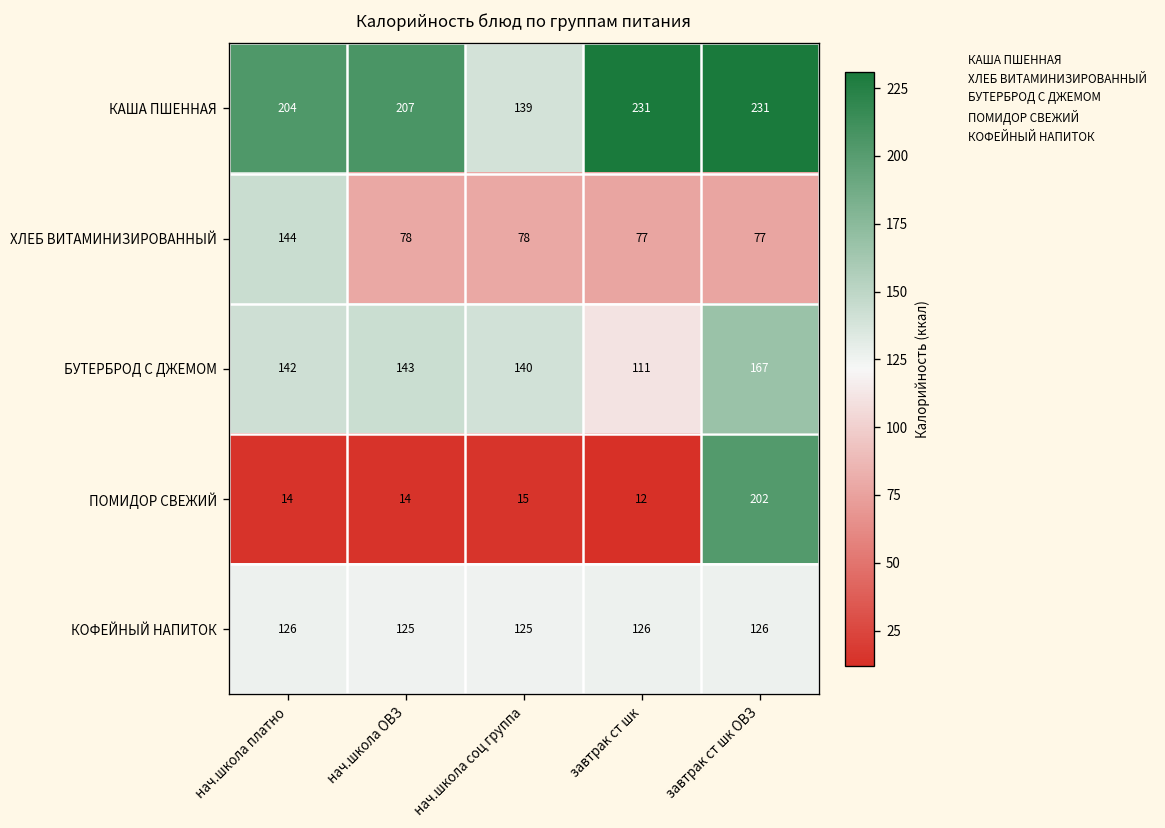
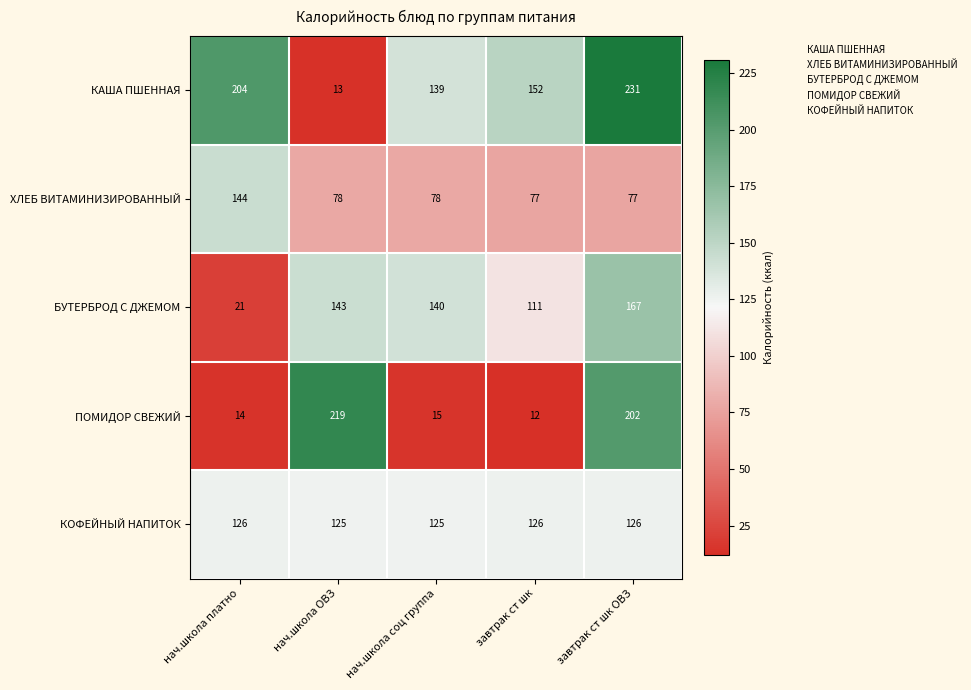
  {
    "КАША ПШЕННАЯ": {
      "нач.школа платно": 204,
-     "нач.школа ОВЗ": 207,
+     "нач.школа ОВЗ": 13,
      "нач.школа соц группа": 139,
-     "завтрак ст шк": 231,
+     "завтрак ст шк": 152,
      "завтрак ст шк ОВЗ": 231
    },
    "ХЛЕБ ВИТАМИНИЗИРОВАННЫЙ": {
      "нач.школа платно": 144,
      "нач.школа ОВЗ": 78,
      "нач.школа соц группа": 78,
      "завтрак ст шк": 77,
      "завтрак ст шк ОВЗ": 77
    },
    "БУТЕРБРОД С ДЖЕМОМ": {
-     "нач.школа платно": 142,
+     "нач.школа платно": 21,
      "нач.школа ОВЗ": 143,
      "нач.школа соц группа": 140,
      "завтрак ст шк": 111,
      "завтрак ст шк ОВЗ": 167
    },
    "ПОМИДОР СВЕЖИЙ": {
      "нач.школа платно": 14,
-     "нач.школа ОВЗ": 14,
+     "нач.школа ОВЗ": 219,
      "нач.школа соц группа": 15,
      "завтрак ст шк": 12,
      "завтрак ст шк ОВЗ": 202
    },
    "КОФЕЙНЫЙ НАПИТОК": {
      "нач.школа платно": 126,
      "нач.школа ОВЗ": 125,
      "нач.школа соц группа": 125,
      "завтрак ст шк": 126,
      "завтрак ст шк ОВЗ": 126
    }
  }
